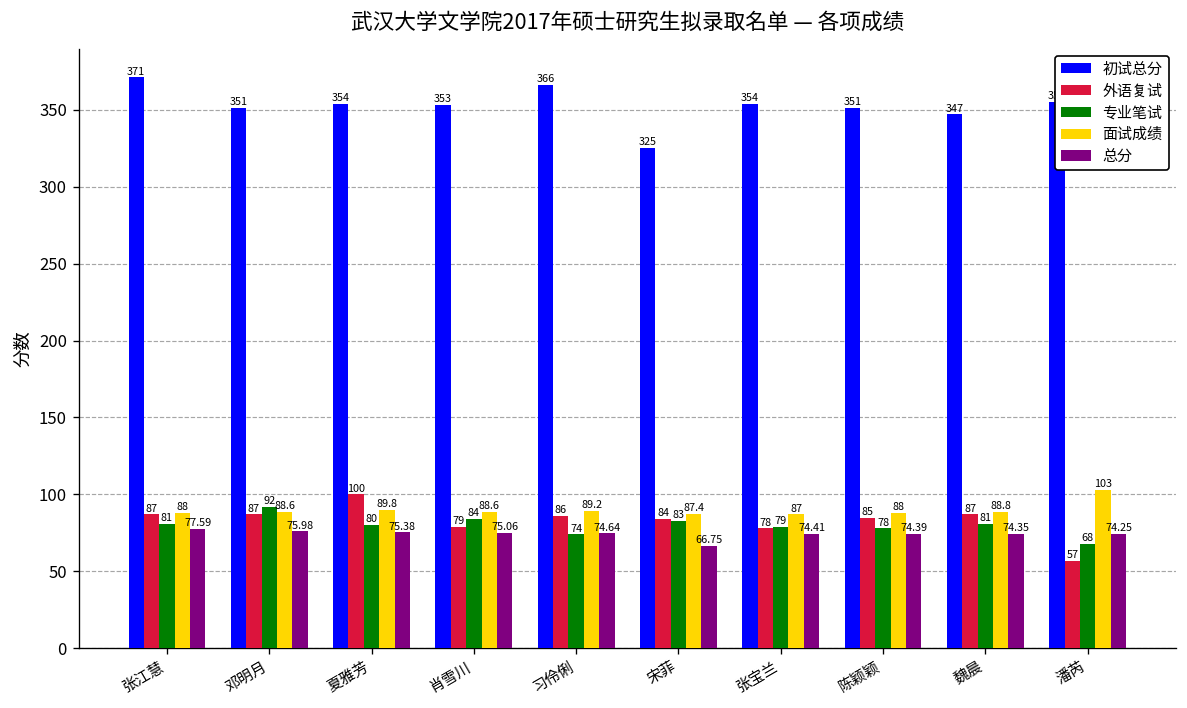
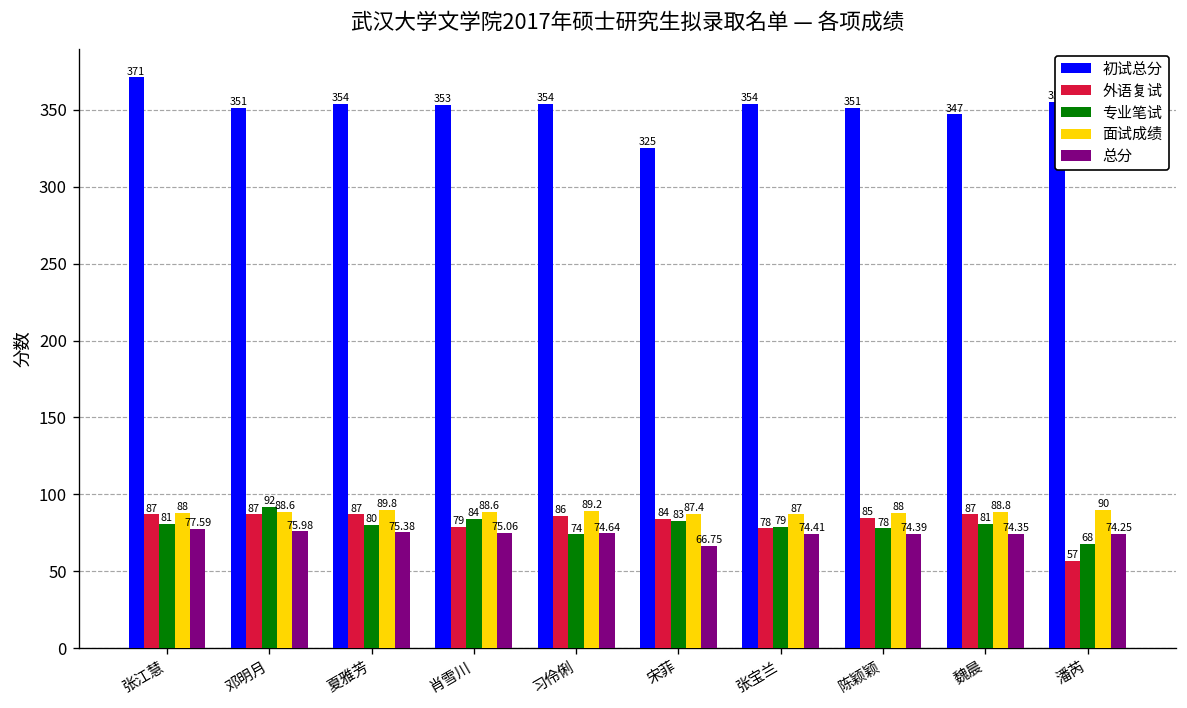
  {
    "初试总分": {
      "张江慧": 371,
      "邓明月": 351,
      "夏雅芳": 354,
      "肖雪川": 353,
-     "习伶俐": 366,
+     "习伶俐": 354,
      "宋菲": 325,
      "张宝兰": 354,
      "陈颖颖": 351,
      "魏晨": 347
    },
    "外语复试": {
      "张江慧": 87,
      "邓明月": 87,
-     "夏雅芳": 100,
+     "夏雅芳": 87,
      "肖雪川": 79,
      "习伶俐": 86,
      "宋菲": 84,
      "张宝兰": 78,
      "陈颖颖": 85,
      "魏晨": 87,
      "潘芮": 57
    },
    "专业笔试": {
      "张江慧": 81,
      "邓明月": 92,
      "夏雅芳": 80,
      "肖雪川": 84,
      "习伶俐": 74,
      "宋菲": 83,
      "张宝兰": 79,
      "陈颖颖": 78,
      "魏晨": 81,
      "潘芮": 68
    },
    "面试成绩": {
      "张江慧": 88,
      "邓明月": 88.6,
      "夏雅芳": 89.8,
      "肖雪川": 88.6,
      "习伶俐": 89.2,
      "宋菲": 87.4,
      "张宝兰": 87,
      "陈颖颖": 88,
      "魏晨": 88.8,
-     "潘芮": 103
+     "潘芮": 90
    },
    "总分": {
      "张江慧": 77.59,
      "邓明月": 75.98,
      "夏雅芳": 75.38,
      "肖雪川": 75.06,
      "习伶俐": 74.64,
      "宋菲": 66.75,
      "张宝兰": 74.41,
      "陈颖颖": 74.39,
      "魏晨": 74.35,
      "潘芮": 74.25
    }
  }
